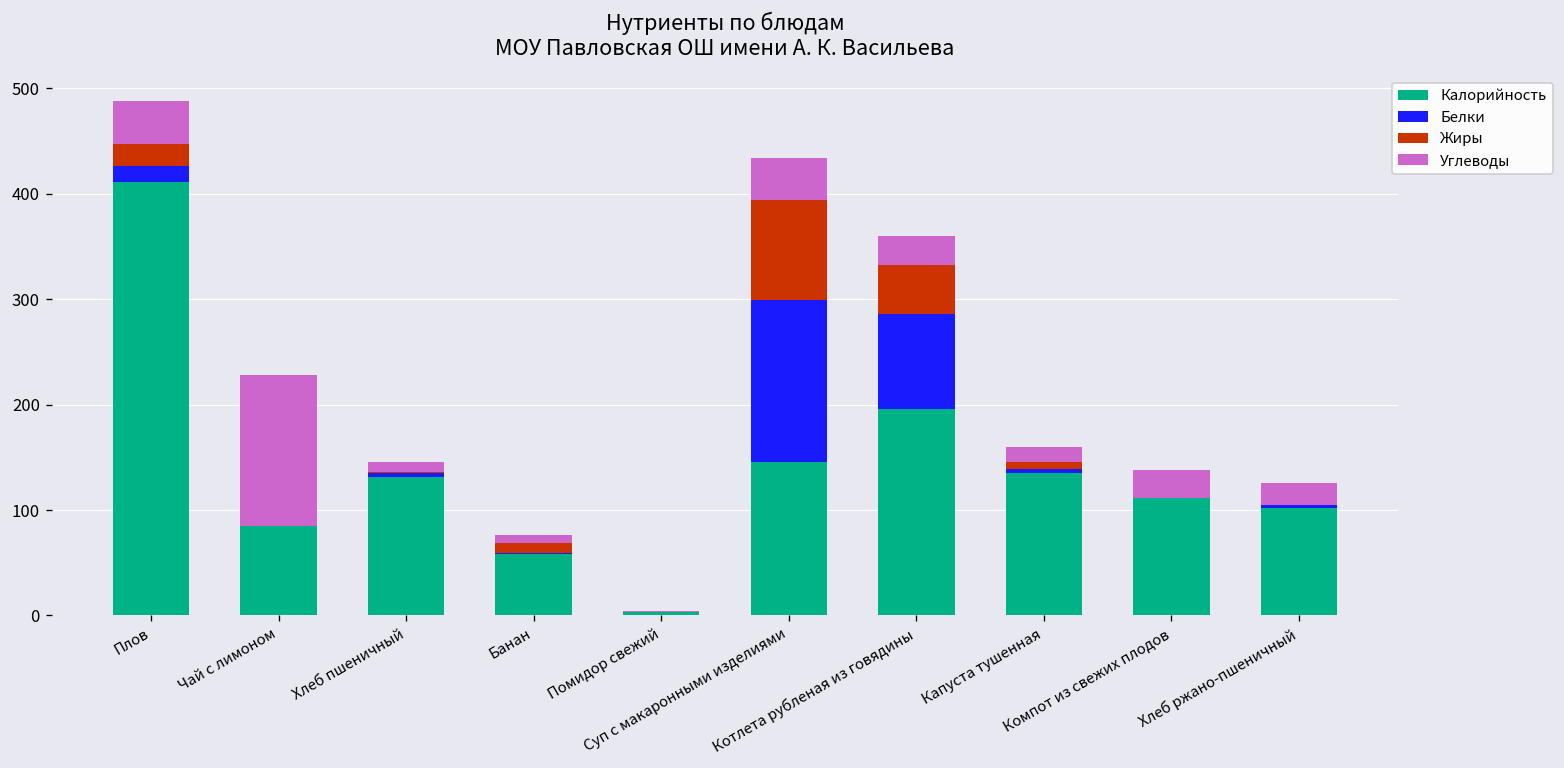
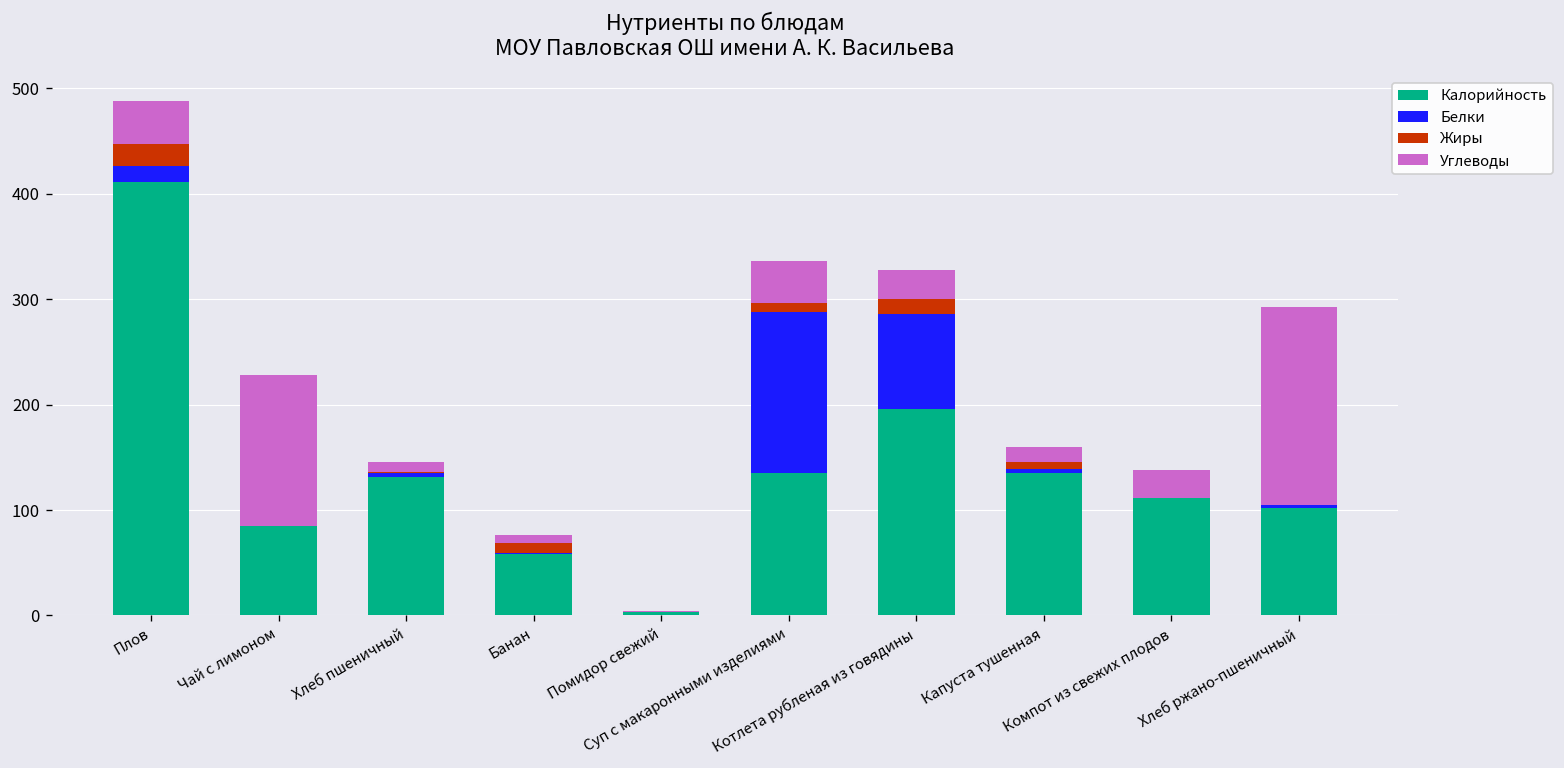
  {
    "Калорийность": {
      "Плов": 410,
      "Чай с лимоном": 90,
      "Хлеб пшеничный": 130,
      "Банан": 60,
      "Помидор свежий": 0,
-     "Суп с макаронными изделиями": 150,
+     "Суп с макаронными изделиями": 140,
      "Котлета рубленая из говядины": 200,
      "Капуста тушенная": 140,
      "Компот из свежих плодов": 110,
      "Хлеб ржано-пшеничный": 100
    },
    "Белки": {
      "Плов": 20,
      "Чай с лимоном": 0,
      "Хлеб пшеничный": 0,
      "Помидор свежий": 0,
      "Суп с макаронными изделиями": 150,
      "Котлета рубленая из говядины": 90,
      "Капуста тушенная": 0,
      "Хлеб ржано-пшеничный": 0
    },
    "Жиры": {
      "Плов": 20,
      "Чай с лимоном": 0,
      "Банан": 10,
      "Помидор свежий": 0,
-     "Суп с макаронными изделиями": 100,
-     "Котлета рубленая из говядины": 50,
+     "Суп с макаронными изделиями": 10,
+     "Котлета рубленая из говядины": 10,
      "Капуста тушенная": 10,
      "Хлеб ржано-пшеничный": 0
    },
    "Углеводы": {
      "Плов": 40,
      "Чай с лимоном": 140,
      "Хлеб пшеничный": 10,
      "Банан": 10,
      "Суп с макаронными изделиями": 40,
      "Котлета рубленая из говядины": 30,
      "Капуста тушенная": 10,
      "Компот из свежих плодов": 30,
-     "Хлеб ржано-пшеничный": 20
+     "Хлеб ржано-пшеничный": 190
    }
  }
